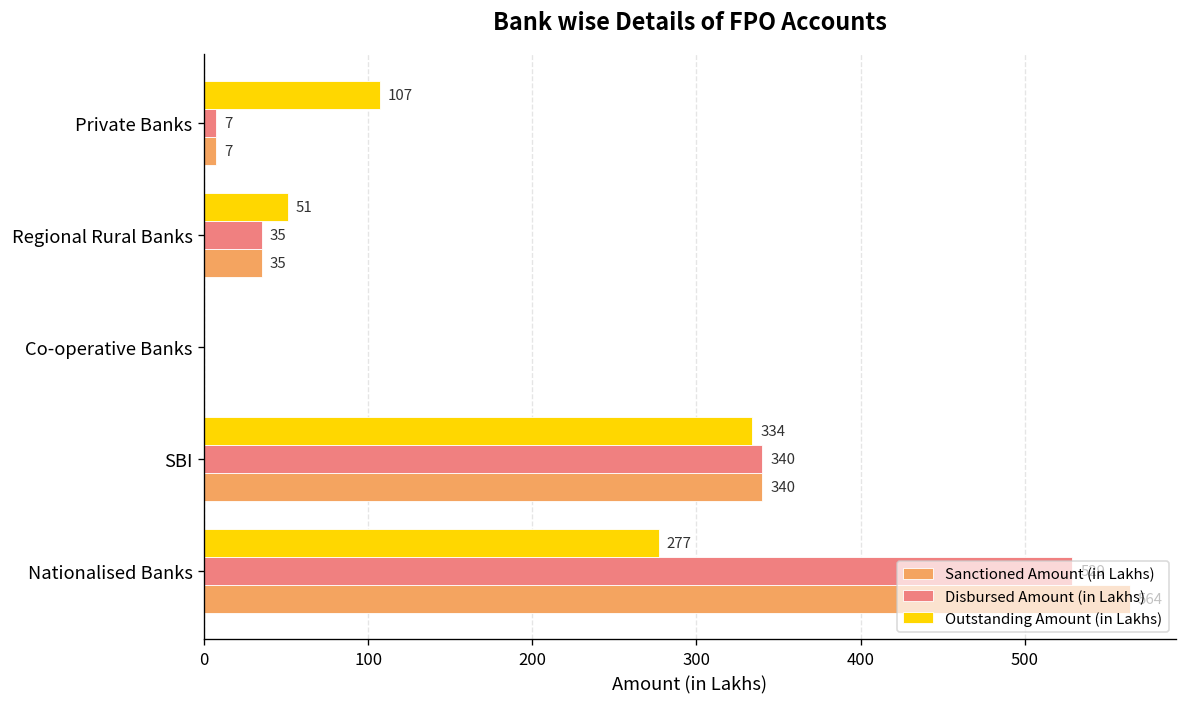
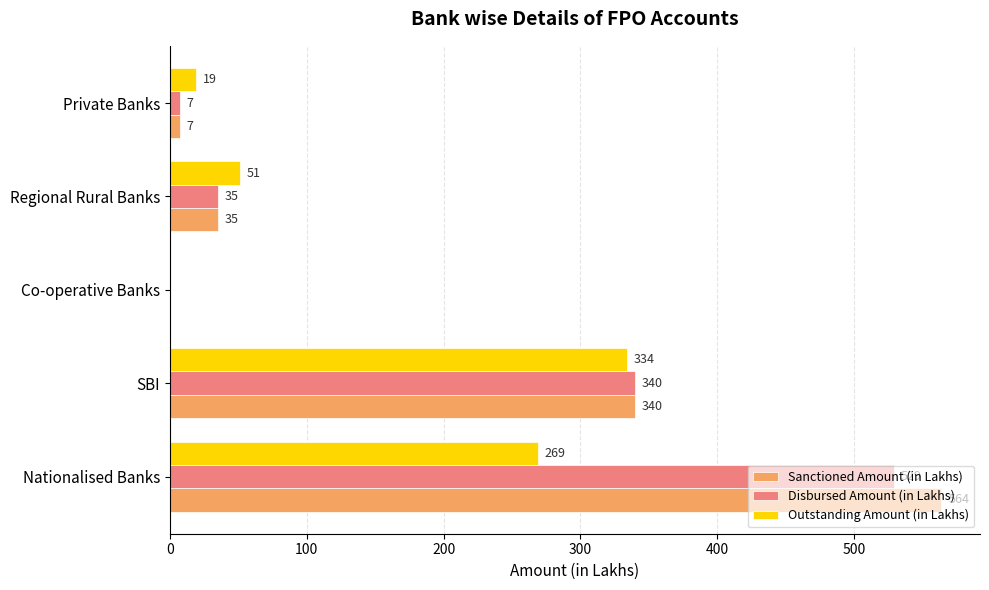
  {
    "Outstanding Amount (in Lakhs)": {
-     "Private Banks": 107,
+     "Private Banks": 19,
      "Regional Rural Banks": 51,
      "SBI": 334,
-     "Nationalised Banks": 277
+     "Nationalised Banks": 269
    }
  }
